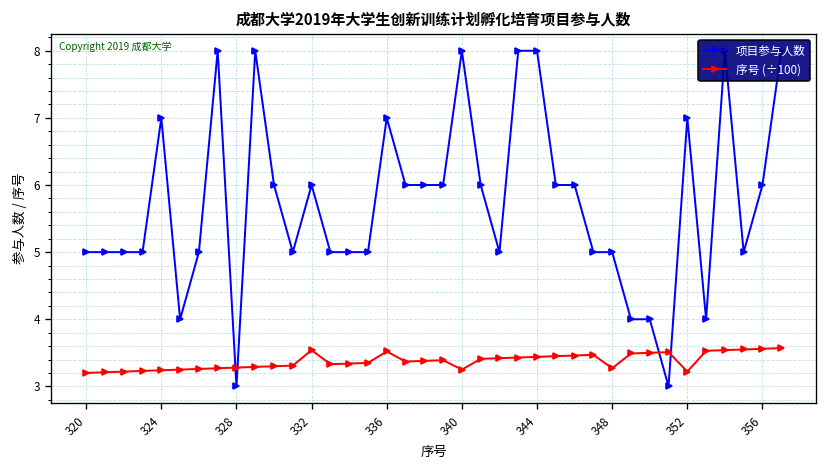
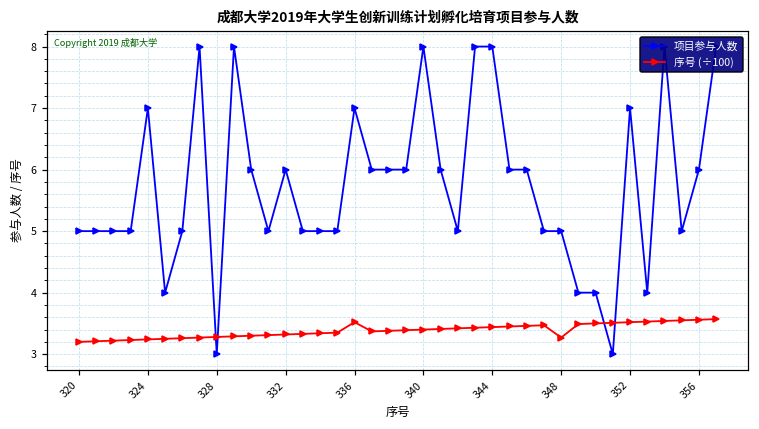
  {
    "项目参与人数": {
      "320": 5.0,
      "324": 7.0,
      "328": 3.0,
      "332": 6.0,
      "336": 7.0,
      "340": 8.0,
      "344": 8.0,
      "348": 5.0,
      "352": 7.0,
      "356": 6.0
    },
    "序号 (÷100)": {
      "320": 3.2,
      "324": 3.2,
      "328": 3.3,
-     "332": 3.5,
+     "332": 3.3,
      "336": 3.5,
-     "340": 3.3,
+     "340": 3.4,
      "344": 3.4,
      "348": 3.3,
-     "352": 3.2,
+     "352": 3.5,
      "356": 3.6
    }
  }
